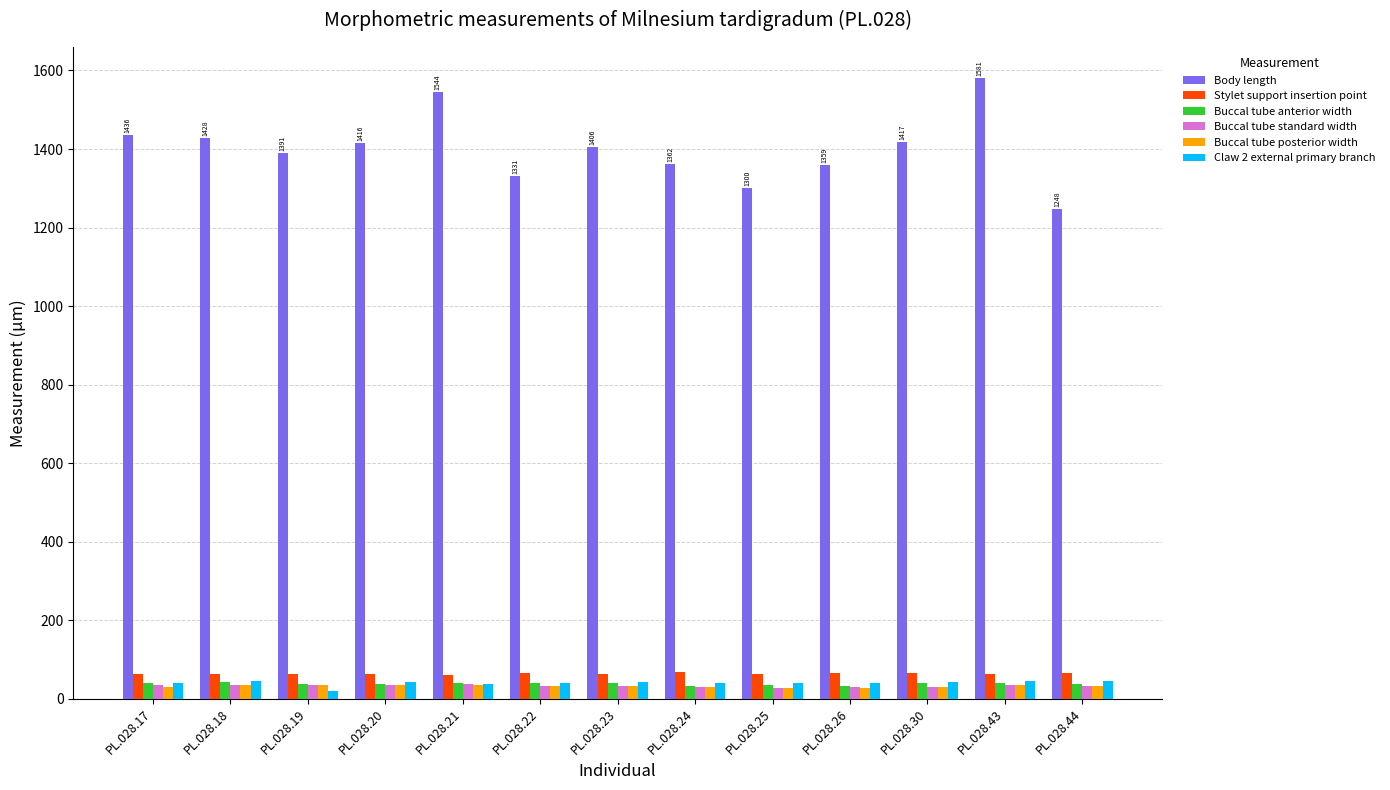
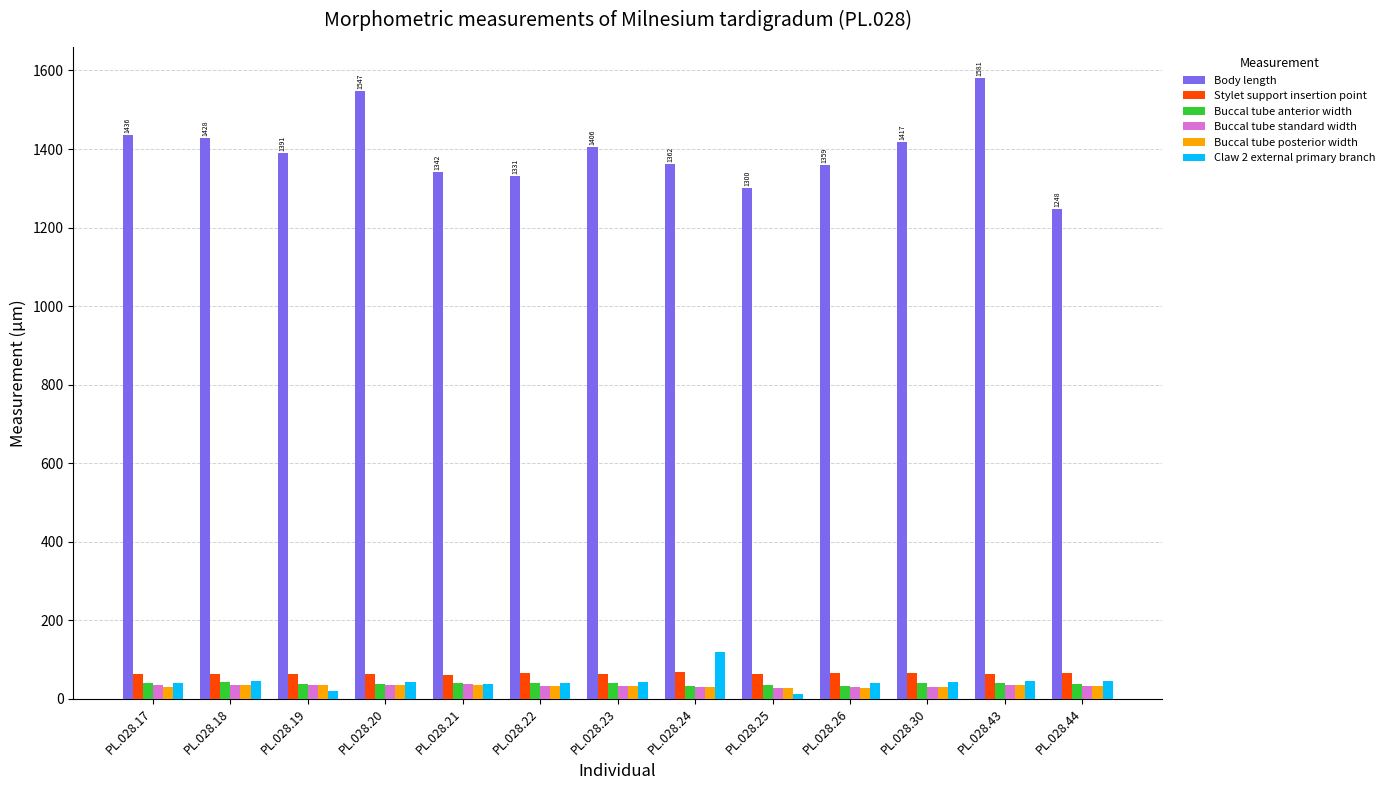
  {
    "Body length": {
      "PL.028.17": 1436,
      "PL.028.18": 1428,
      "PL.028.19": 1391,
-     "PL.028.20": 1416,
-     "PL.028.21": 1544,
+     "PL.028.20": 1547,
+     "PL.028.21": 1342,
      "PL.028.22": 1331,
      "PL.028.23": 1406,
      "PL.028.24": 1362,
      "PL.028.25": 1300,
      "PL.028.26": 1359,
      "PL.028.30": 1417,
      "PL.028.43": 1581,
      "PL.028.44": 1248
    },
    "Stylet support insertion point": {
      "PL.028.17": 60,
      "PL.028.18": 60,
      "PL.028.19": 60,
      "PL.028.20": 60,
      "PL.028.21": 60,
      "PL.028.22": 60,
      "PL.028.23": 60,
      "PL.028.24": 70,
      "PL.028.25": 60,
      "PL.028.26": 70,
      "PL.028.30": 70,
      "PL.028.43": 60,
      "PL.028.44": 60
    },
    "Buccal tube anterior width": {
      "PL.028.17": 40,
      "PL.028.18": 40,
      "PL.028.19": 40,
      "PL.028.20": 40,
      "PL.028.21": 40,
      "PL.028.22": 40,
      "PL.028.23": 40,
      "PL.028.24": 30,
      "PL.028.25": 40,
      "PL.028.26": 30,
      "PL.028.30": 40,
      "PL.028.43": 40,
      "PL.028.44": 40
    },
    "Buccal tube standard width": {
      "PL.028.17": 30,
      "PL.028.18": 40,
      "PL.028.19": 40,
      "PL.028.20": 30,
      "PL.028.21": 40,
      "PL.028.22": 30,
      "PL.028.23": 30,
      "PL.028.24": 30,
      "PL.028.25": 30,
      "PL.028.26": 30,
      "PL.028.30": 30,
      "PL.028.43": 40,
      "PL.028.44": 30
    },
    "Buccal tube posterior width": {
      "PL.028.17": 30,
      "PL.028.18": 30,
      "PL.028.19": 30,
      "PL.028.20": 40,
      "PL.028.21": 30,
      "PL.028.22": 30,
      "PL.028.23": 30,
      "PL.028.24": 30,
      "PL.028.25": 30,
      "PL.028.26": 30,
      "PL.028.30": 30,
      "PL.028.43": 30,
      "PL.028.44": 30
    },
    "Claw 2 external primary branch": {
      "PL.028.17": 40,
      "PL.028.18": 50,
      "PL.028.19": 20,
      "PL.028.20": 40,
      "PL.028.21": 40,
      "PL.028.22": 40,
      "PL.028.23": 40,
-     "PL.028.24": 40,
-     "PL.028.25": 40,
+     "PL.028.24": 120,
+     "PL.028.25": 10,
      "PL.028.26": 40,
      "PL.028.30": 40,
      "PL.028.43": 40,
      "PL.028.44": 40
    }
  }
